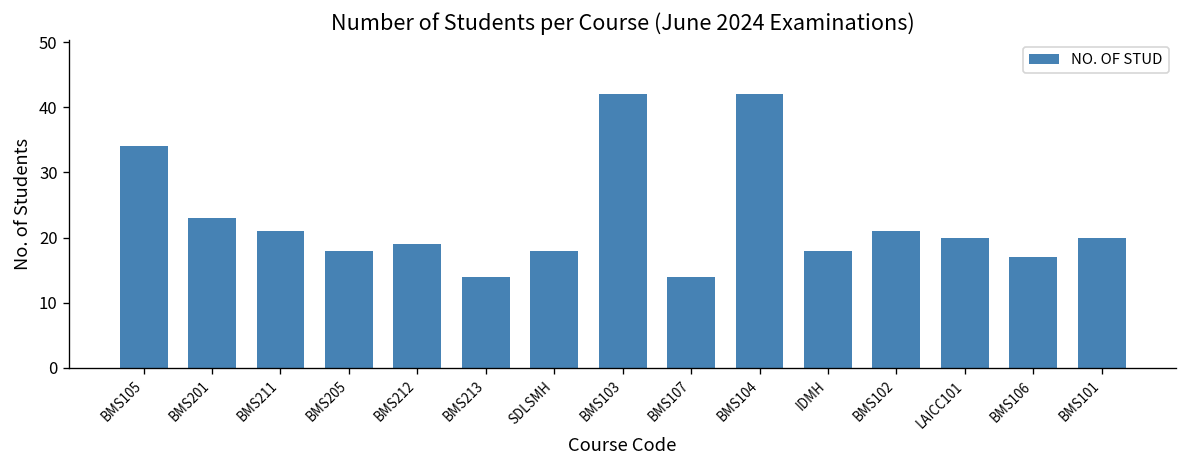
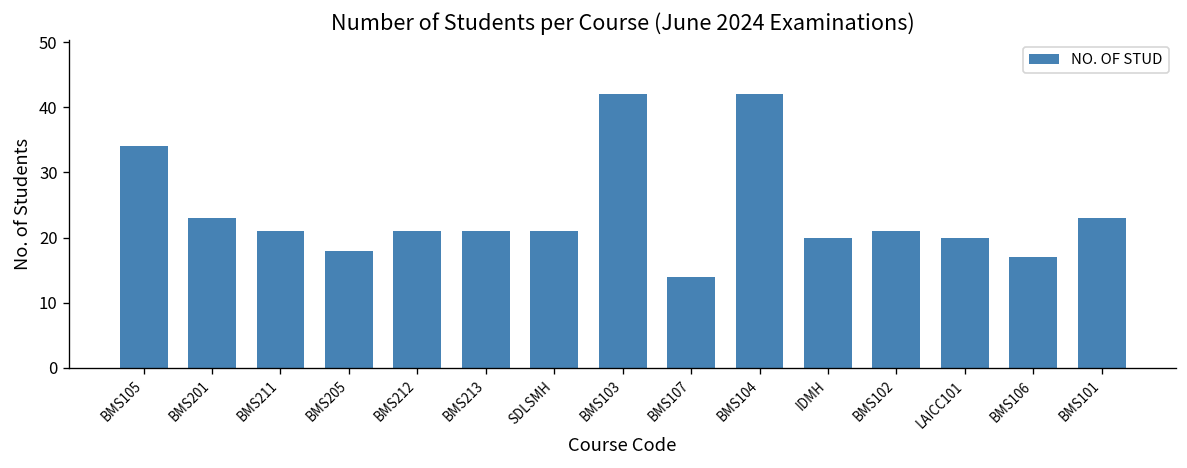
  {
    "BMS105": 34,
    "BMS201": 23,
    "BMS211": 21,
    "BMS205": 18,
-   "BMS212": 19,
-   "BMS213": 14,
-   "SDLSMH": 18,
+   "BMS212": 21,
+   "BMS213": 21,
+   "SDLSMH": 21,
    "BMS103": 42,
    "BMS107": 14,
    "BMS104": 42,
-   "IDMH": 18,
+   "IDMH": 20,
    "BMS102": 21,
    "LAICC101": 20,
    "BMS106": 17,
-   "BMS101": 20
+   "BMS101": 23
  }
